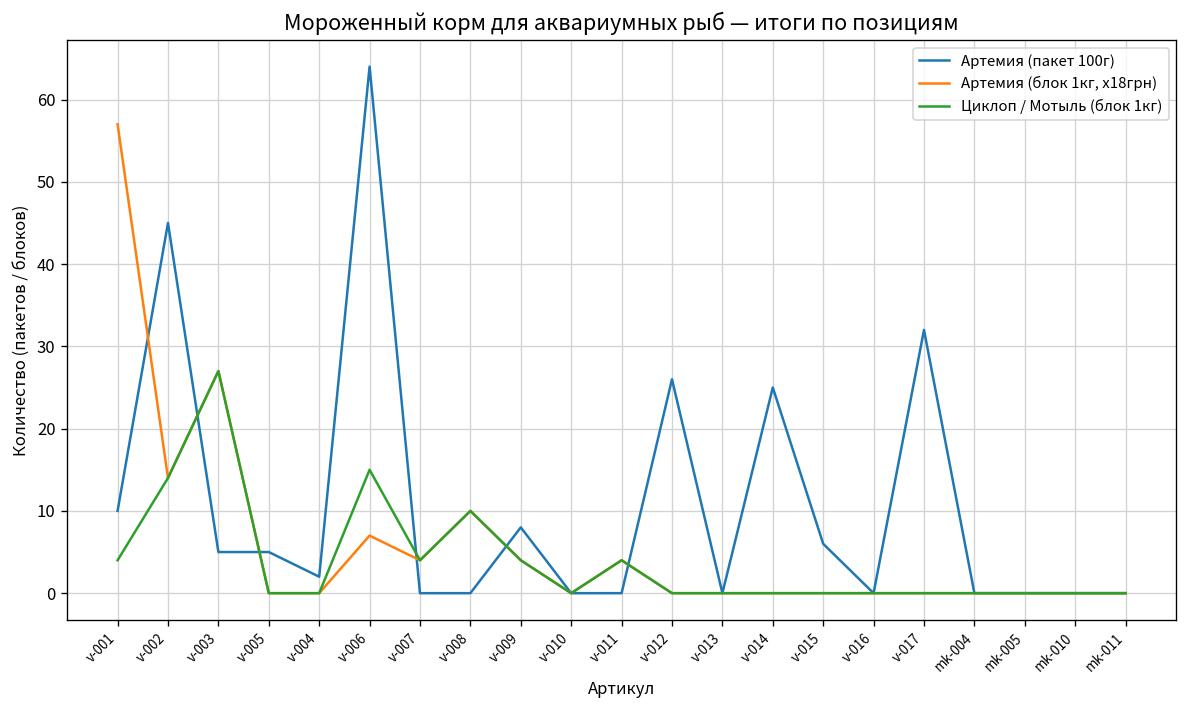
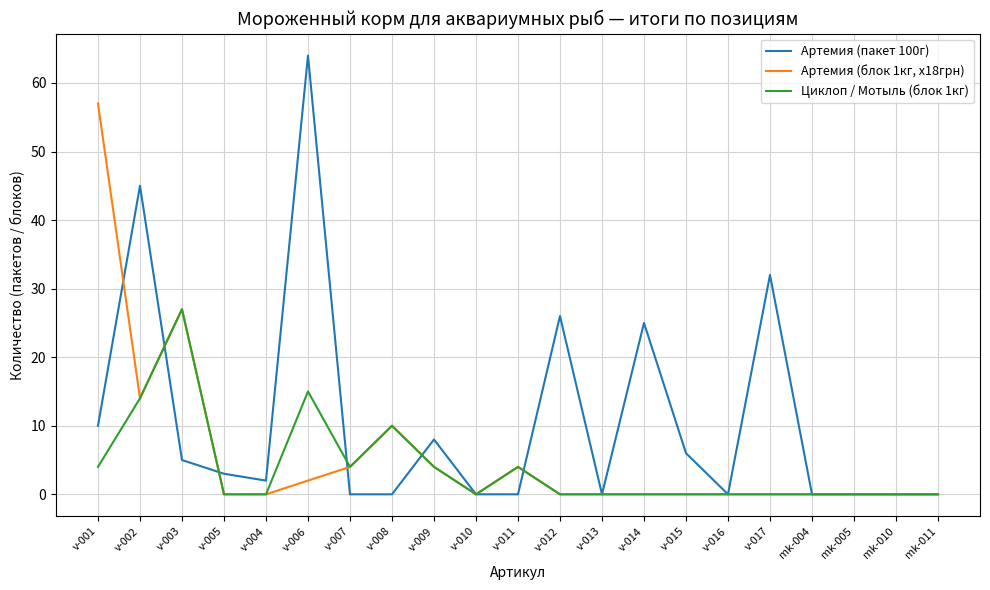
  {
    "Артемия (пакет 100г)": {
      "v-001": 10,
      "v-002": 45,
      "v-003": 5,
-     "v-005": 5,
+     "v-005": 3,
      "v-004": 2,
      "v-006": 64,
      "v-007": 0,
      "v-008": 0,
      "v-009": 8,
      "v-011": 0,
      "v-012": 26,
      "v-014": 25,
      "v-015": 6,
      "v-017": 32
    },
    "Артемия (блок 1кг, x18грн)": {
      "v-001": 57,
-     "v-006": 7
+     "v-006": 2
    },
    "Циклоп / Мотыль (блок 1кг)": {
      "v-001": 4,
      "v-006": 15
    }
  }
